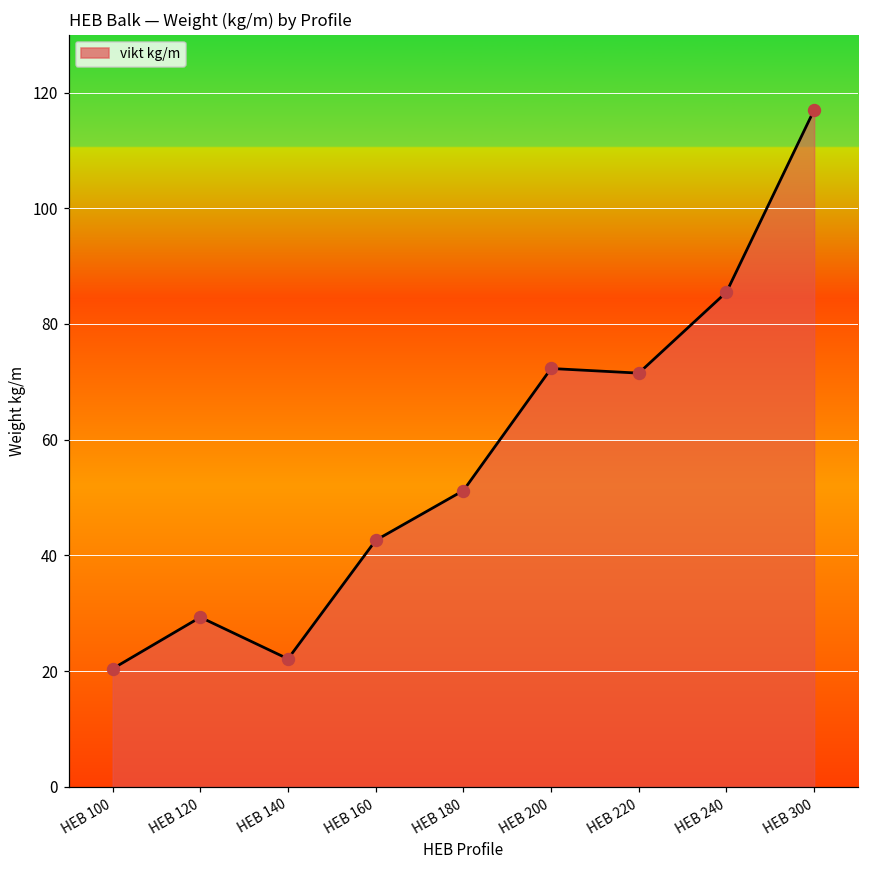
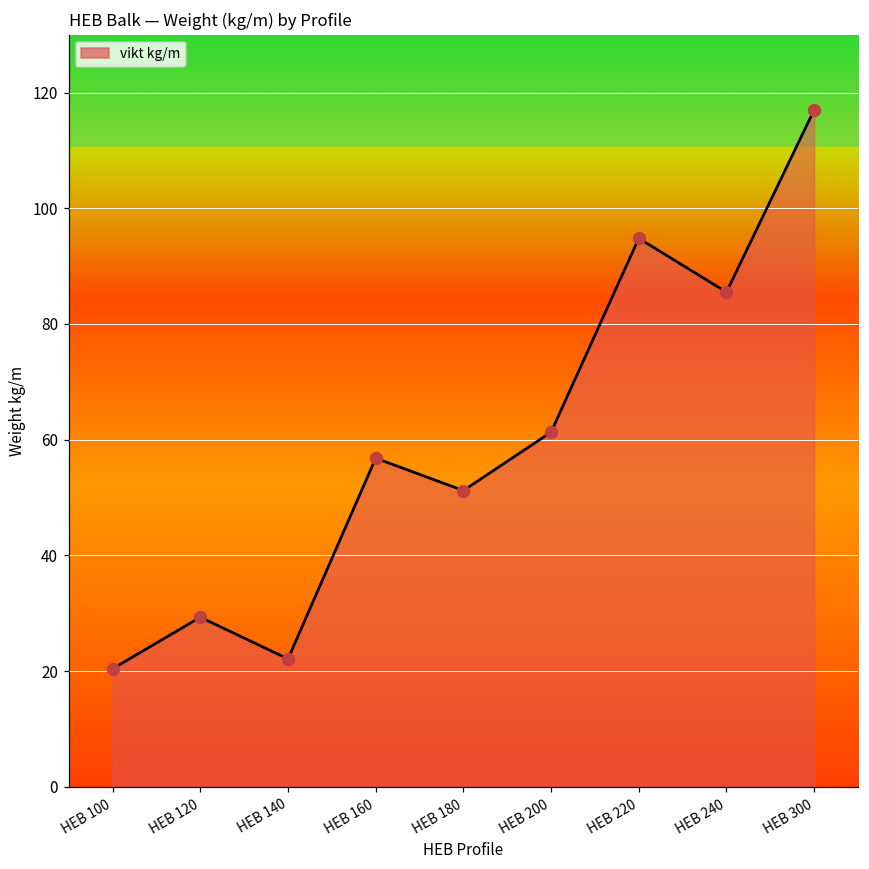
  {
    "HEB 100": 20,
    "HEB 120": 29,
    "HEB 140": 22,
-   "HEB 160": 43,
+   "HEB 160": 57,
    "HEB 180": 51,
-   "HEB 200": 72,
-   "HEB 220": 72,
+   "HEB 200": 61,
+   "HEB 220": 95,
    "HEB 240": 86,
    "HEB 300": 117
  }
